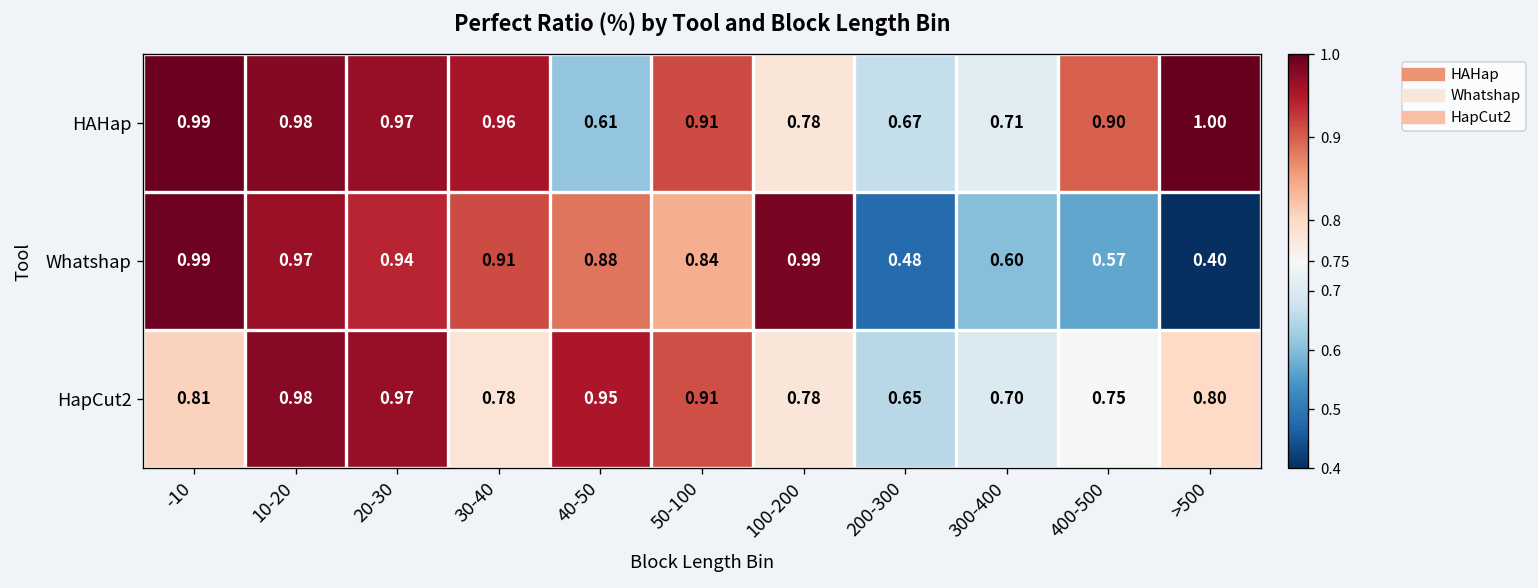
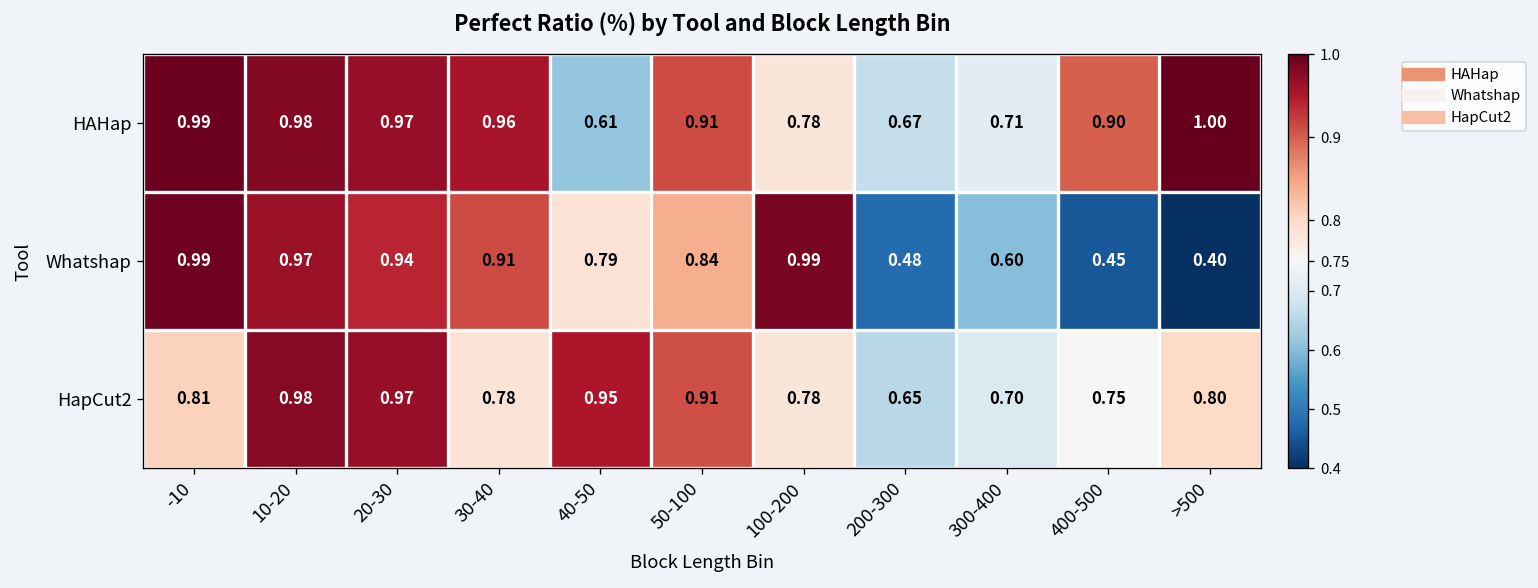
  {
    "HAHap": {
      "-10": 0.99,
      "10-20": 0.98,
      "20-30": 0.97,
      "30-40": 0.96,
      "40-50": 0.61,
      "50-100": 0.91,
      "100-200": 0.78,
      "200-300": 0.67,
      "300-400": 0.71,
      "400-500": 0.90,
      ">500": 1.00
    },
    "Whatshap": {
      "-10": 0.99,
      "10-20": 0.97,
      "20-30": 0.94,
      "30-40": 0.91,
-     "40-50": 0.88,
+     "40-50": 0.79,
      "50-100": 0.84,
      "100-200": 0.99,
      "200-300": 0.48,
      "300-400": 0.60,
-     "400-500": 0.57,
+     "400-500": 0.45,
      ">500": 0.40
    },
    "HapCut2": {
      "-10": 0.81,
      "10-20": 0.98,
      "20-30": 0.97,
      "30-40": 0.78,
      "40-50": 0.95,
      "50-100": 0.91,
      "100-200": 0.78,
      "200-300": 0.65,
      "300-400": 0.70,
      "400-500": 0.75,
      ">500": 0.80
    }
  }
